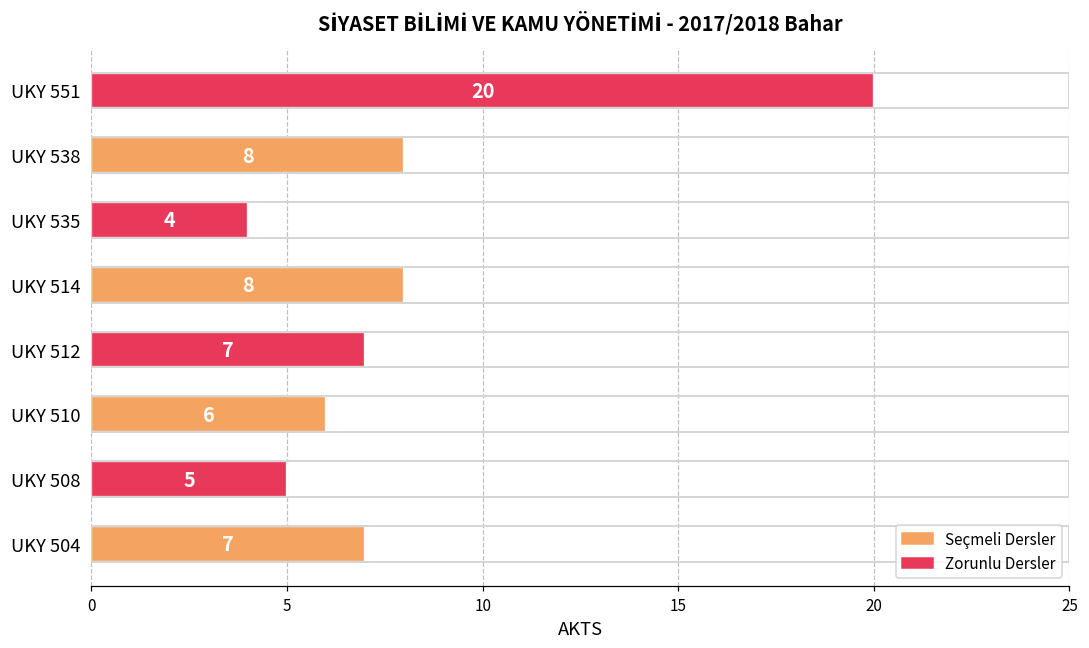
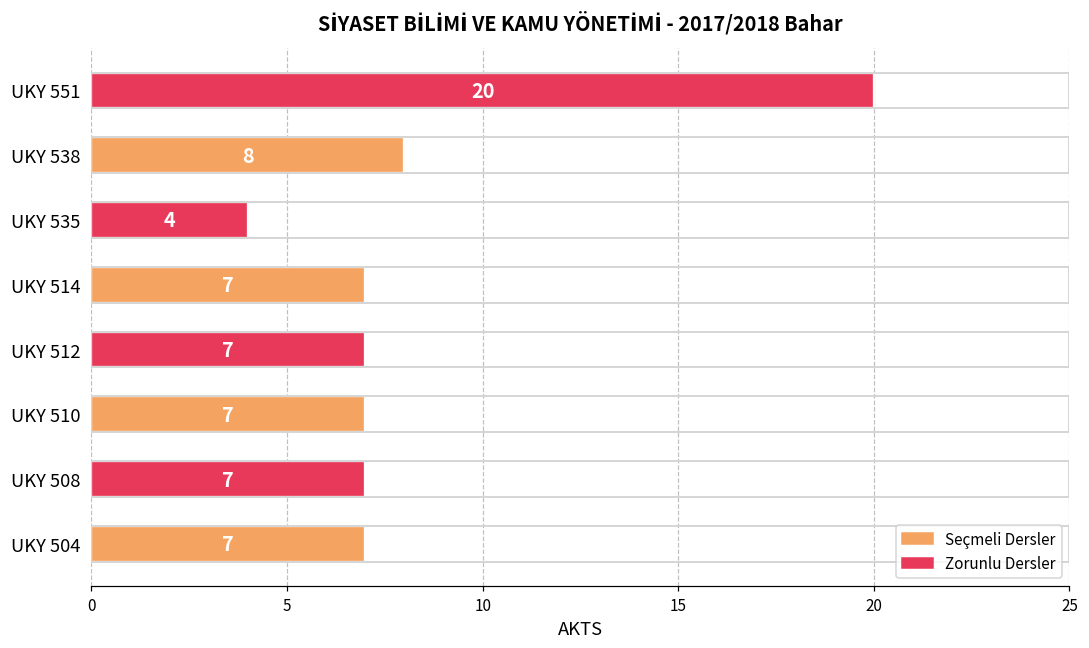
  {
    "UKY 551": 20,
    "UKY 538": 8,
    "UKY 535": 4,
-   "UKY 514": 8,
+   "UKY 514": 7,
    "UKY 512": 7,
-   "UKY 510": 6,
-   "UKY 508": 5,
+   "UKY 510": 7,
+   "UKY 508": 7,
    "UKY 504": 7
  }
